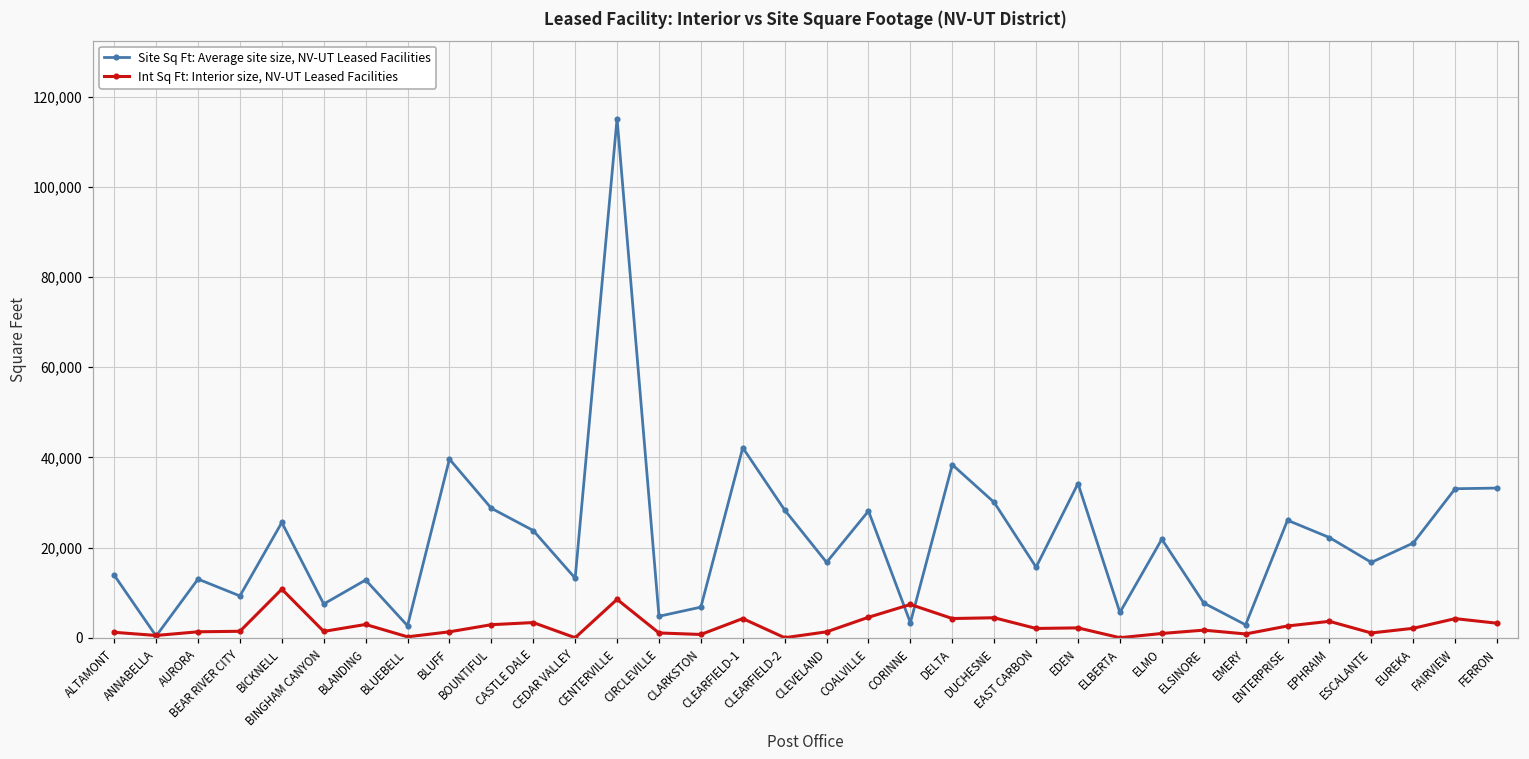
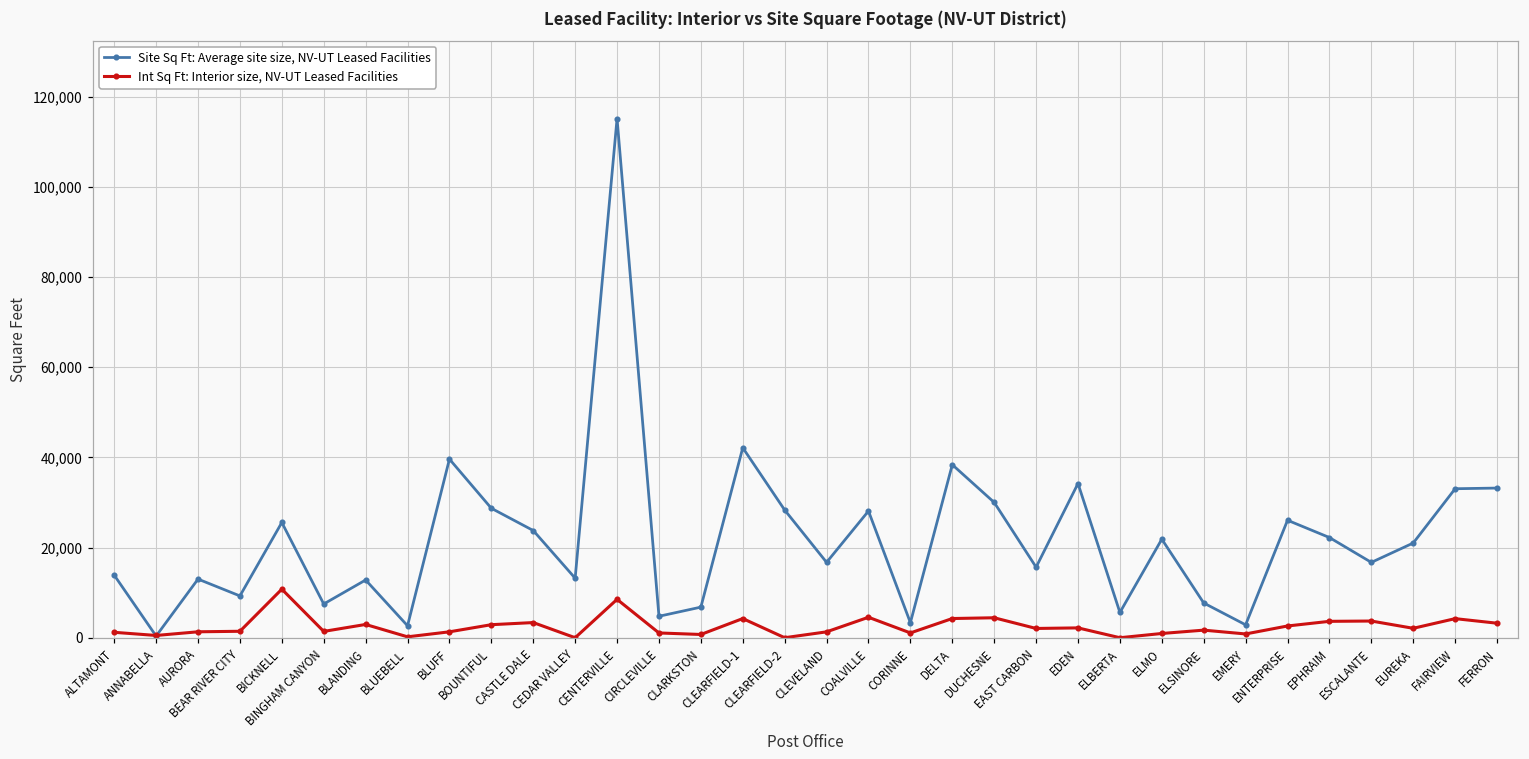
  {
    "Site Sq Ft: Average site size, NV-UT Leased Facilities": {
      "ALTAMONT": "14,000",
      "AURORA": "13,000",
      "BEAR RIVER CITY": "9,000",
      "BICKNELL": "26,000",
      "BINGHAM CANYON": "7,000",
      "BLANDING": "13,000",
      "BLUEBELL": "3,000",
      "BLUFF": "40,000",
      "BOUNTIFUL": "29,000",
      "CASTLE DALE": "24,000",
      "CEDAR VALLEY": "13,000",
      "CENTERVILLE": "115,000",
      "CIRCLEVILLE": "5,000",
      "CLARKSTON": "7,000",
      "CLEARFIELD-1": "42,000",
      "CLEARFIELD-2": "28,000",
      "CLEVELAND": "17,000",
      "COALVILLE": "28,000",
      "CORINNE": "3,000",
      "DELTA": "38,000",
      "DUCHESNE": "30,000",
      "EAST CARBON": "16,000",
      "EDEN": "34,000",
      "ELBERTA": "6,000",
      "ELMO": "22,000",
      "ELSINORE": "8,000",
      "EMERY": "3,000",
      "ENTERPRISE": "26,000",
      "EPHRAIM": "22,000",
      "ESCALANTE": "17,000",
      "EUREKA": "21,000",
      "FAIRVIEW": "33,000",
      "FERRON": "33,000"
    },
    "Int Sq Ft: Interior size, NV-UT Leased Facilities": {
      "ALTAMONT": "1,000",
      "AURORA": "1,000",
      "BEAR RIVER CITY": "1,000",
      "BICKNELL": "11,000",
      "BINGHAM CANYON": "1,000",
      "BLANDING": "3,000",
      "BLUEBELL": "0",
      "BLUFF": "1,000",
      "BOUNTIFUL": "3,000",
      "CASTLE DALE": "3,000",
      "CEDAR VALLEY": "0",
      "CENTERVILLE": "9,000",
      "CIRCLEVILLE": "1,000",
      "CLARKSTON": "1,000",
      "CLEARFIELD-1": "4,000",
      "CLEARFIELD-2": "0",
      "CLEVELAND": "1,000",
      "COALVILLE": "5,000",
-     "CORINNE": "7,000",
+     "CORINNE": "1,000",
      "DELTA": "4,000",
      "DUCHESNE": "4,000",
      "EAST CARBON": "2,000",
      "EDEN": "2,000",
      "ELBERTA": "0",
      "ELMO": "1,000",
      "ELSINORE": "2,000",
      "EMERY": "1,000",
      "ENTERPRISE": "3,000",
      "EPHRAIM": "4,000",
-     "ESCALANTE": "1,000",
+     "ESCALANTE": "4,000",
      "EUREKA": "2,000",
      "FAIRVIEW": "4,000",
      "FERRON": "3,000"
    }
  }
